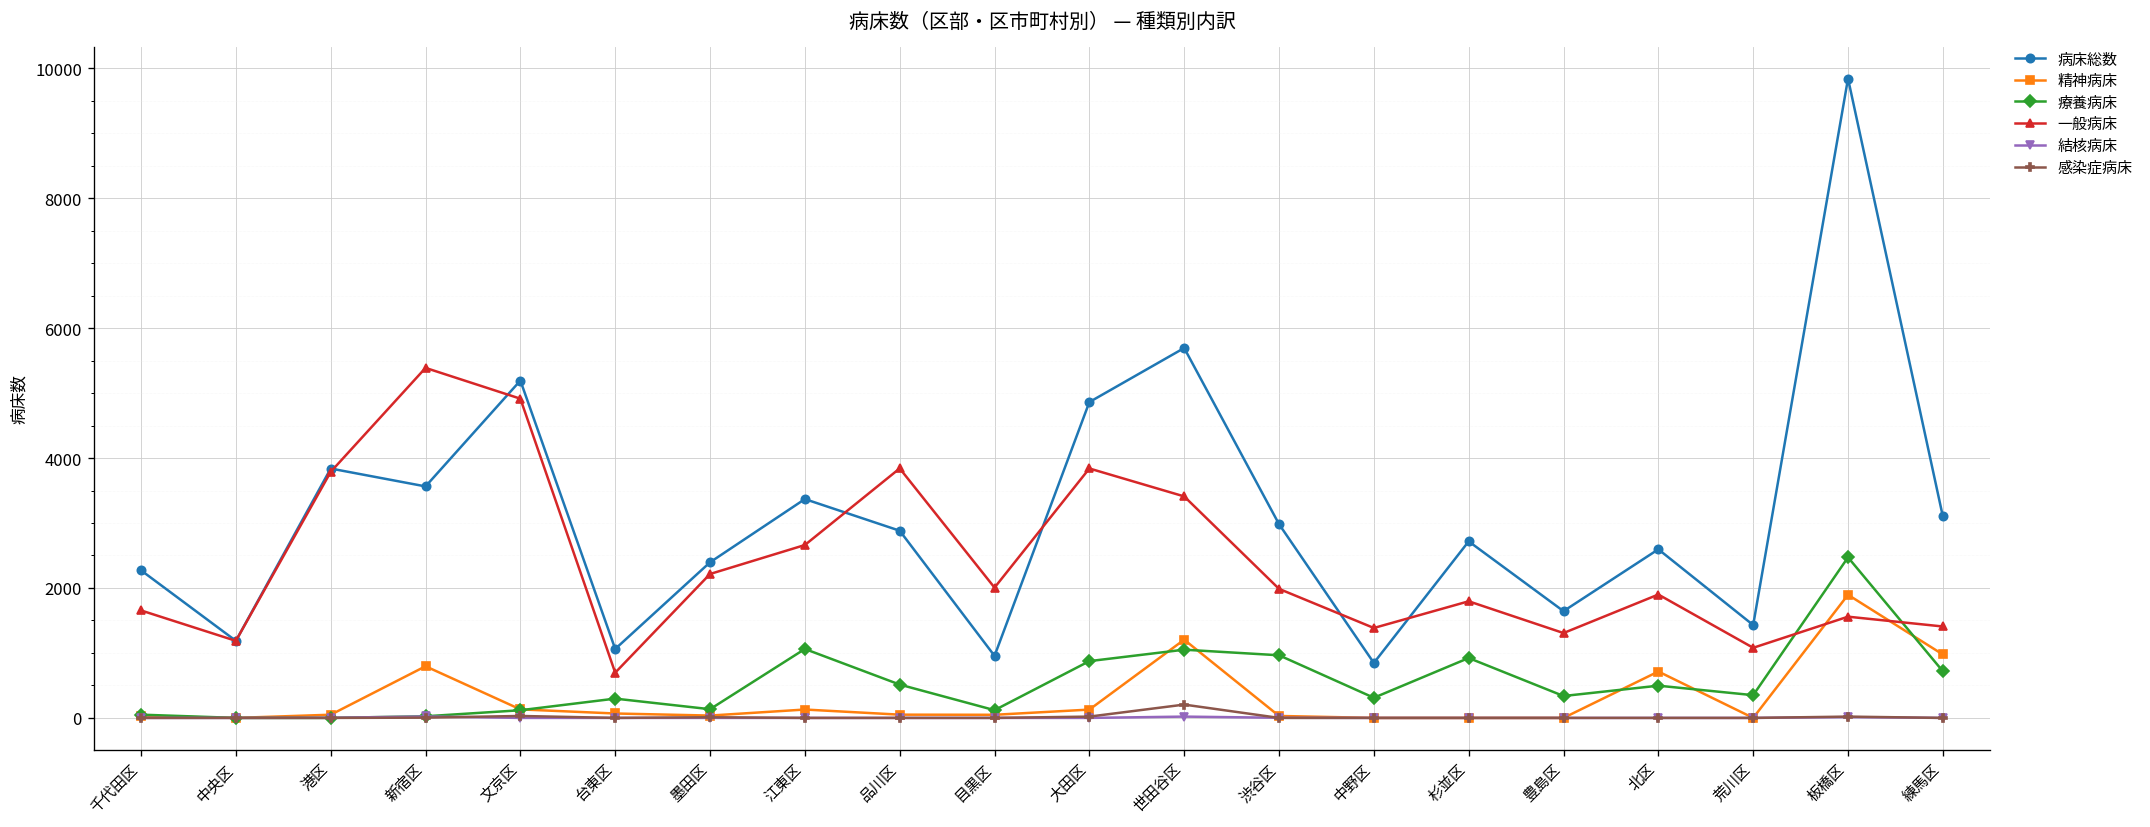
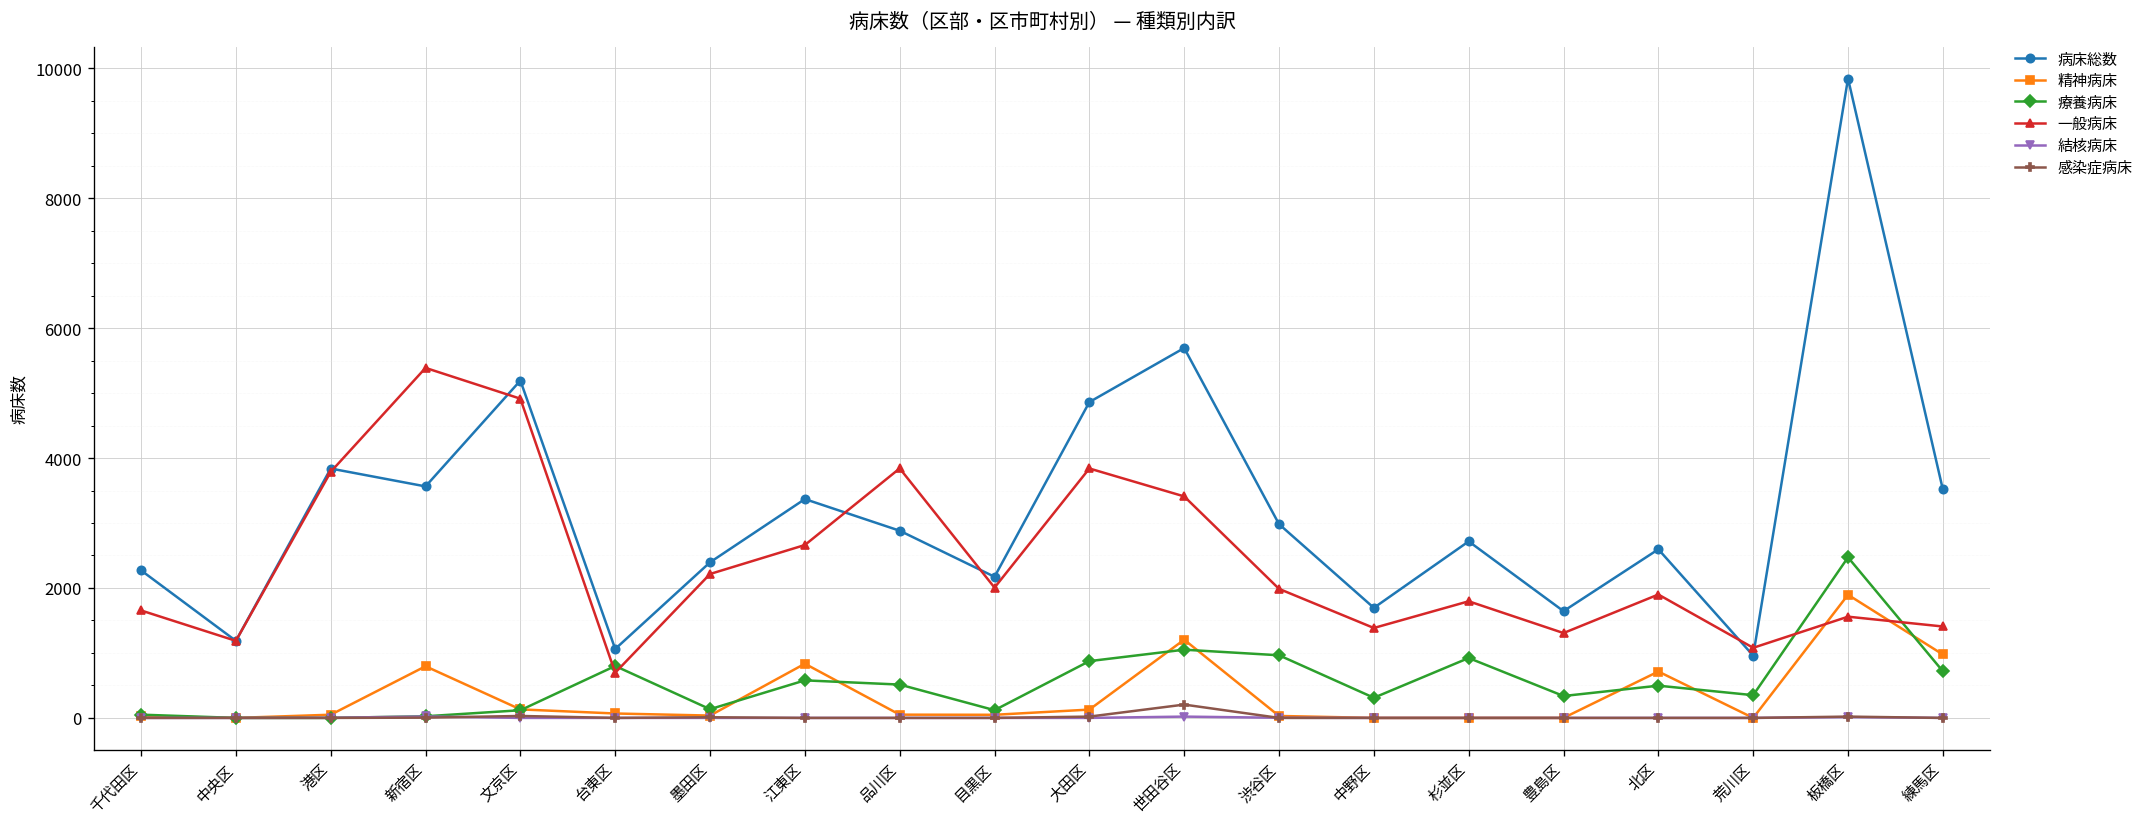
  {
    "病床総数": {
      "千代田区": 2300,
      "港区": 3800,
      "新宿区": 3600,
      "文京区": 5200,
      "台東区": 1100,
      "墨田区": 2400,
      "江東区": 3400,
      "品川区": 2900,
-     "目黒区": 1000,
+     "目黒区": 2200,
      "大田区": 4900,
      "世田谷区": 5700,
      "渋谷区": 3000,
-     "中野区": 800,
+     "中野区": 1700,
      "杉並区": 2700,
      "豊島区": 1600,
      "北区": 2600,
-     "荒川区": 1400,
+     "荒川区": 1000,
      "板橋区": 9800,
-     "練馬区": 3100
+     "練馬区": 3500
    },
    "精神病床": {
      "港区": 0,
      "新宿区": 800,
      "台東区": 100,
-     "江東区": 100,
+     "江東区": 800,
      "品川区": 100,
      "目黒区": 0,
      "大田区": 100,
      "世田谷区": 1200,
      "北区": 700,
      "板橋区": 1900,
      "練馬区": 1000
    },
    "療養病床": {
-     "台東区": 300,
+     "台東区": 800,
      "墨田区": 100,
-     "江東区": 1100,
+     "江東区": 600,
      "品川区": 500,
      "目黒区": 100,
      "大田区": 900,
      "世田谷区": 1100,
      "渋谷区": 1000,
      "中野区": 300,
      "杉並区": 900,
      "豊島区": 300,
      "北区": 500,
      "荒川区": 400,
      "板橋区": 2500,
      "練馬区": 700
    },
    "一般病床": {
      "千代田区": 1700,
      "港区": 3800,
      "新宿区": 5400,
      "文京区": 4900,
      "台東区": 700,
      "墨田区": 2200,
      "江東区": 2700,
      "品川区": 3800,
      "目黒区": 2000,
      "大田区": 3800,
      "世田谷区": 3400,
      "渋谷区": 2000,
      "中野区": 1400,
      "杉並区": 1800,
      "豊島区": 1300,
      "北区": 1900,
      "荒川区": 1100,
      "板橋区": 1600,
      "練馬区": 1400
    },
    "結核病床": {
      "世田谷区": 0
    },
    "感染症病床": {
      "世田谷区": 200
    }
  }
